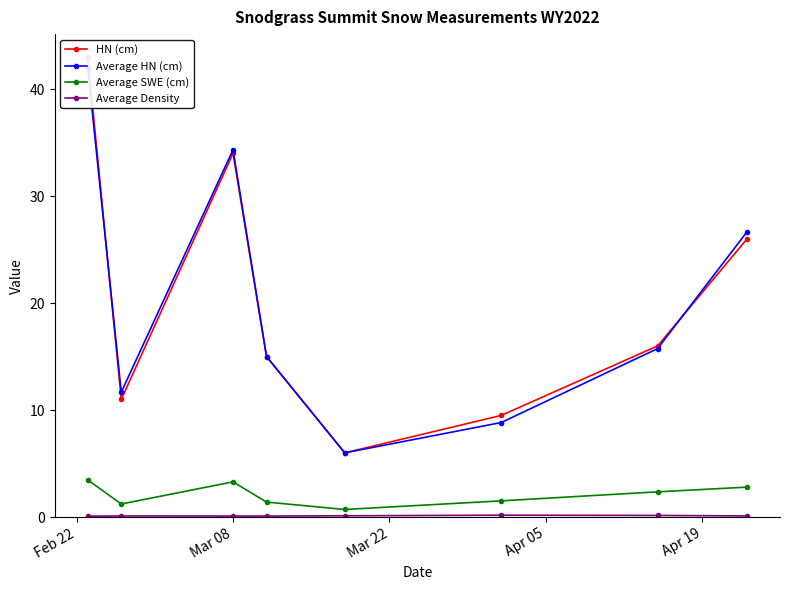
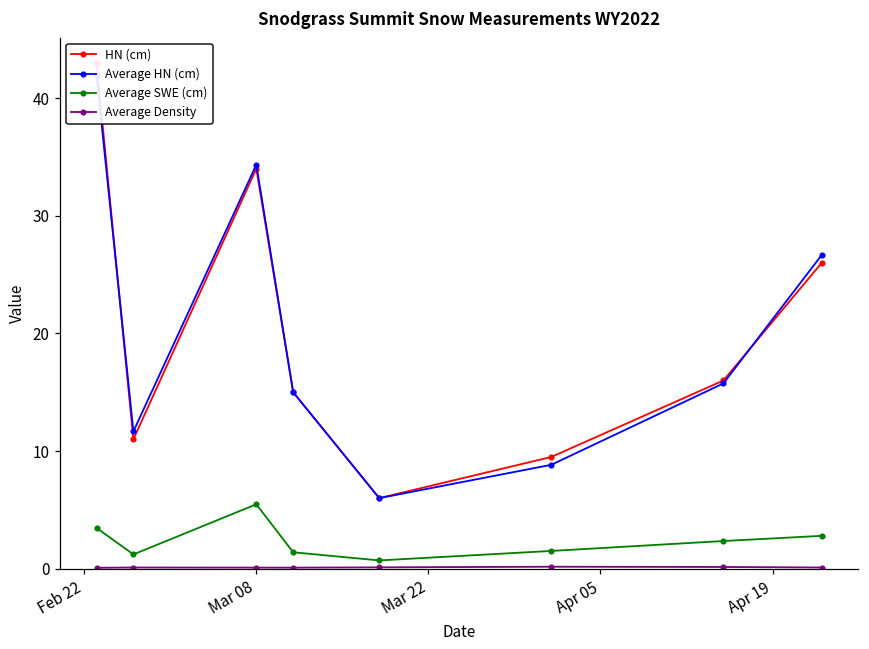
  {
    "HN (cm)": {
      "Mar 08": 34.0
    },
    "Average HN (cm)": {
      "Mar 08": 34.3
    },
    "Average SWE (cm)": {
-     "Mar 08": 3.3
+     "Mar 08": 5.5
    },
    "Average Density": {
      "Mar 08": 0.1
    }
  }
